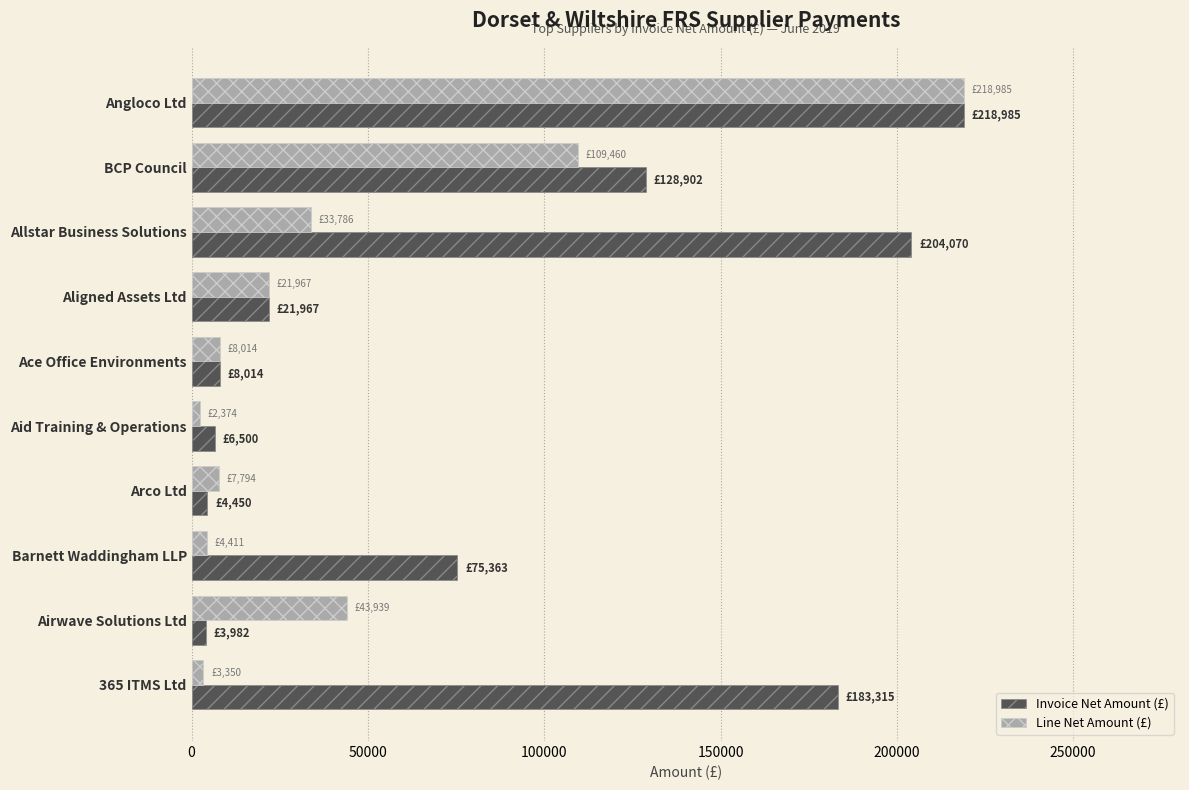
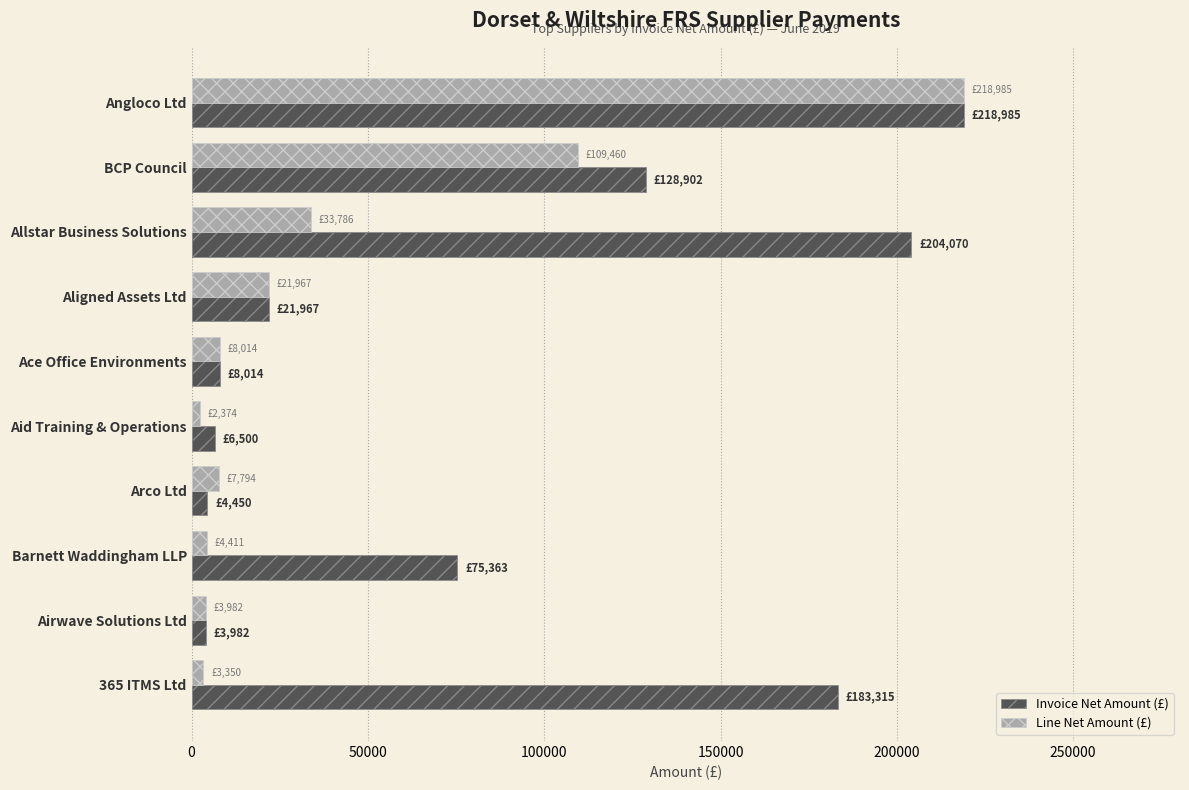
  {
    "Invoice Net Amount (£)": {
      "Angloco Ltd": "£218,985",
      "BCP Council": "£128,902",
      "Allstar Business Solutions": "£204,070",
      "Aligned Assets Ltd": "£21,967",
      "Ace Office Environments": "£8,014",
      "Aid Training & Operations": "£6,500",
      "Arco Ltd": "£4,450",
      "Barnett Waddingham LLP": "£75,363",
      "Airwave Solutions Ltd": "£3,982",
      "365 ITMS Ltd": "£183,315"
    },
    "Line Net Amount (£)": {
      "Angloco Ltd": "£218,985",
      "BCP Council": "£109,460",
      "Allstar Business Solutions": "£33,786",
      "Aligned Assets Ltd": "£21,967",
      "Ace Office Environments": "£8,014",
      "Aid Training & Operations": "£2,374",
      "Arco Ltd": "£7,794",
      "Barnett Waddingham LLP": "£4,411",
-     "Airwave Solutions Ltd": "£43,939",
+     "Airwave Solutions Ltd": "£3,982",
      "365 ITMS Ltd": "£3,350"
    }
  }
